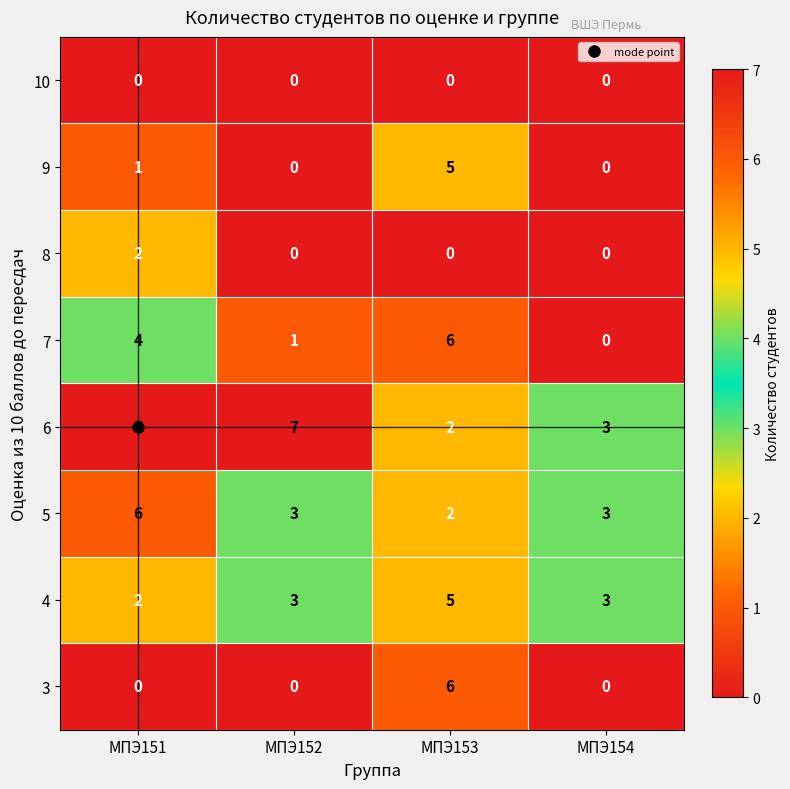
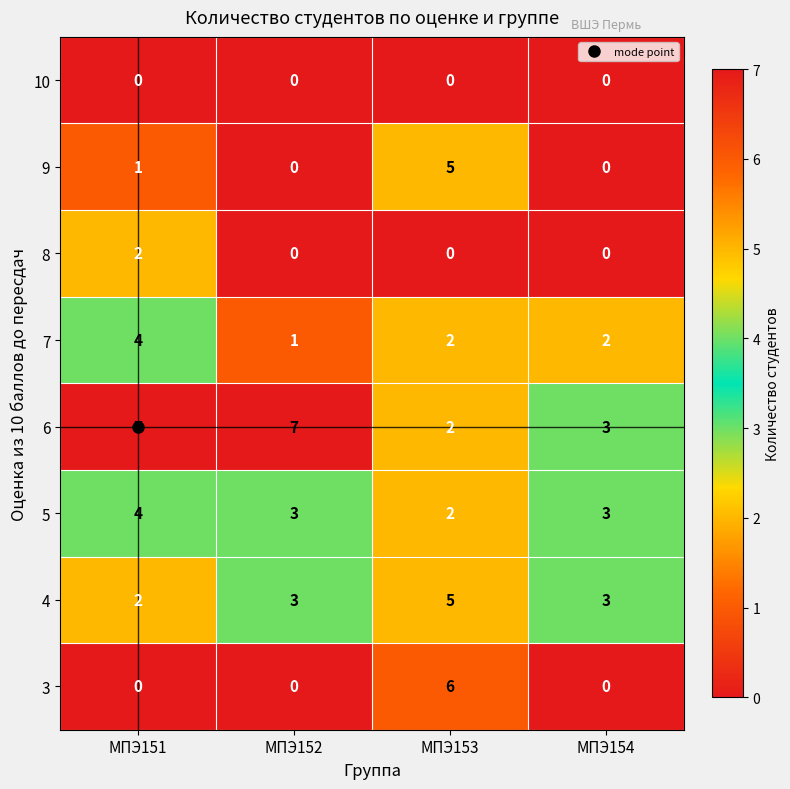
  {
    "10": {
      "МПЭ151": 0,
      "МПЭ152": 0,
      "МПЭ153": 0,
      "МПЭ154": 0
    },
    "9": {
      "МПЭ151": 1,
      "МПЭ152": 0,
      "МПЭ153": 5,
      "МПЭ154": 0
    },
    "8": {
      "МПЭ151": 2,
      "МПЭ152": 0,
      "МПЭ153": 0,
      "МПЭ154": 0
    },
    "7": {
      "МПЭ151": 4,
      "МПЭ152": 1,
-     "МПЭ153": 6,
-     "МПЭ154": 0
+     "МПЭ153": 2,
+     "МПЭ154": 2
    },
    "6": {
      "МПЭ152": 7,
      "МПЭ153": 2,
      "МПЭ154": 3
    },
    "5": {
-     "МПЭ151": 6,
+     "МПЭ151": 4,
      "МПЭ152": 3,
      "МПЭ153": 2,
      "МПЭ154": 3
    },
    "4": {
      "МПЭ151": 2,
      "МПЭ152": 3,
      "МПЭ153": 5,
      "МПЭ154": 3
    },
    "3": {
      "МПЭ151": 0,
      "МПЭ152": 0,
      "МПЭ153": 6,
      "МПЭ154": 0
    }
  }
